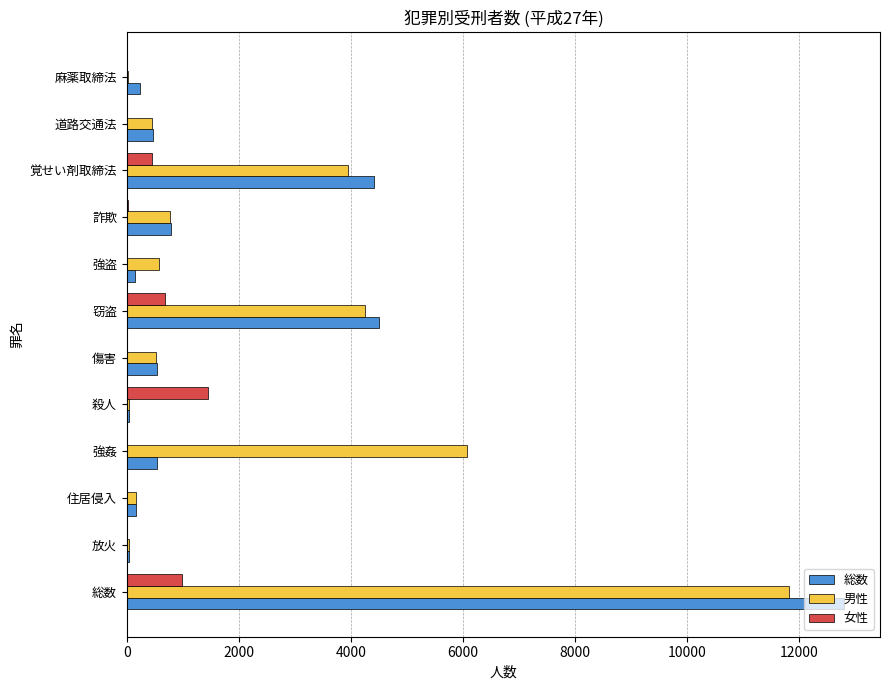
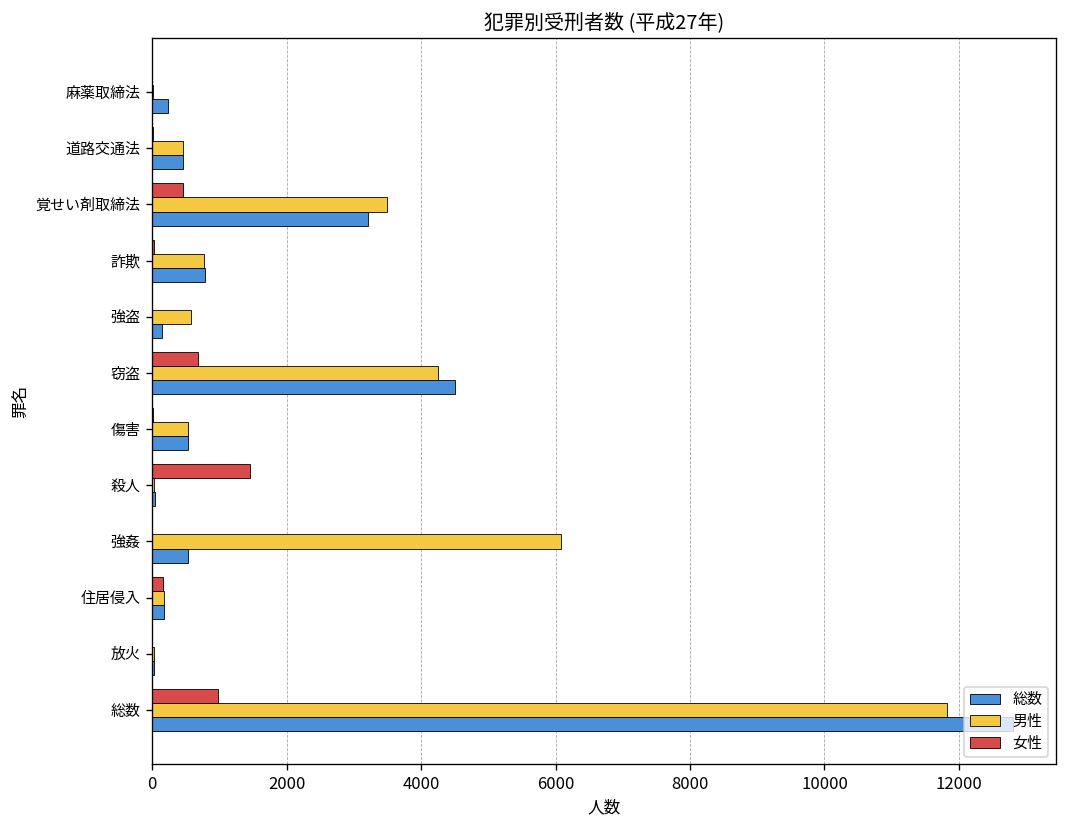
  {
    "総数": {
      "麻薬取締法": 200,
      "道路交通法": 500,
-     "覚せい剤取締法": 4400,
+     "覚せい剤取締法": 3200,
      "詐欺": 800,
      "強盗": 200,
      "窃盗": 4500,
      "傷害": 500,
      "強姦": 500,
      "住居侵入": 200
    },
    "男性": {
      "道路交通法": 500,
-     "覚せい剤取締法": 4000,
+     "覚せい剤取締法": 3500,
      "詐欺": 800,
      "強盗": 600,
      "窃盗": 4200,
      "傷害": 500,
      "強姦": 6100,
      "住居侵入": 200,
      "総数": 11800
    },
    "女性": {
      "覚せい剤取締法": 500,
      "窃盗": 700,
      "殺人": 1500,
      "強姦": 0,
-     "住居侵入": 0,
+     "住居侵入": 200,
      "総数": 1000
    }
  }
